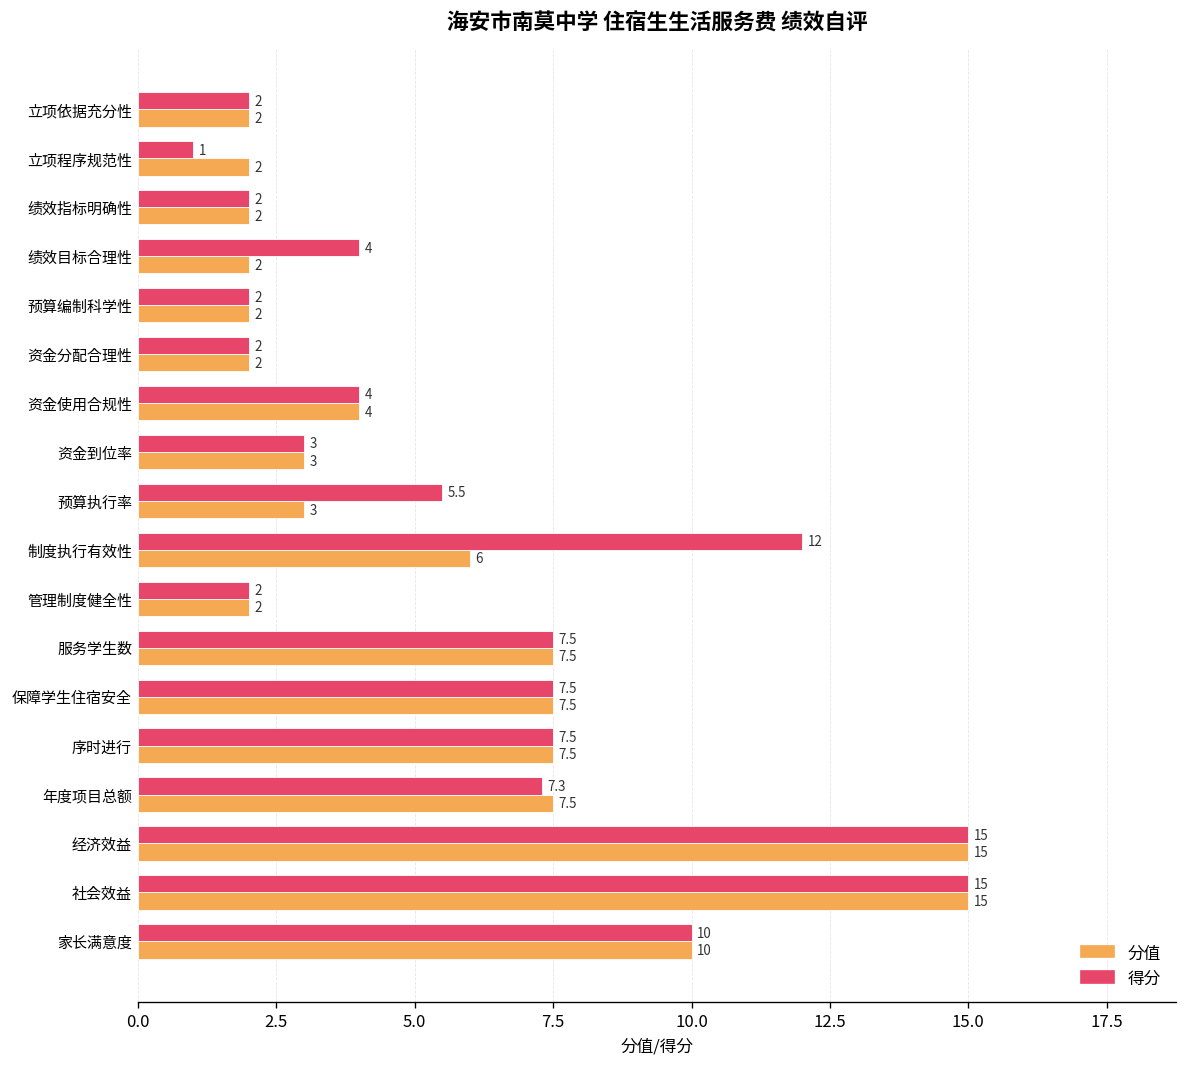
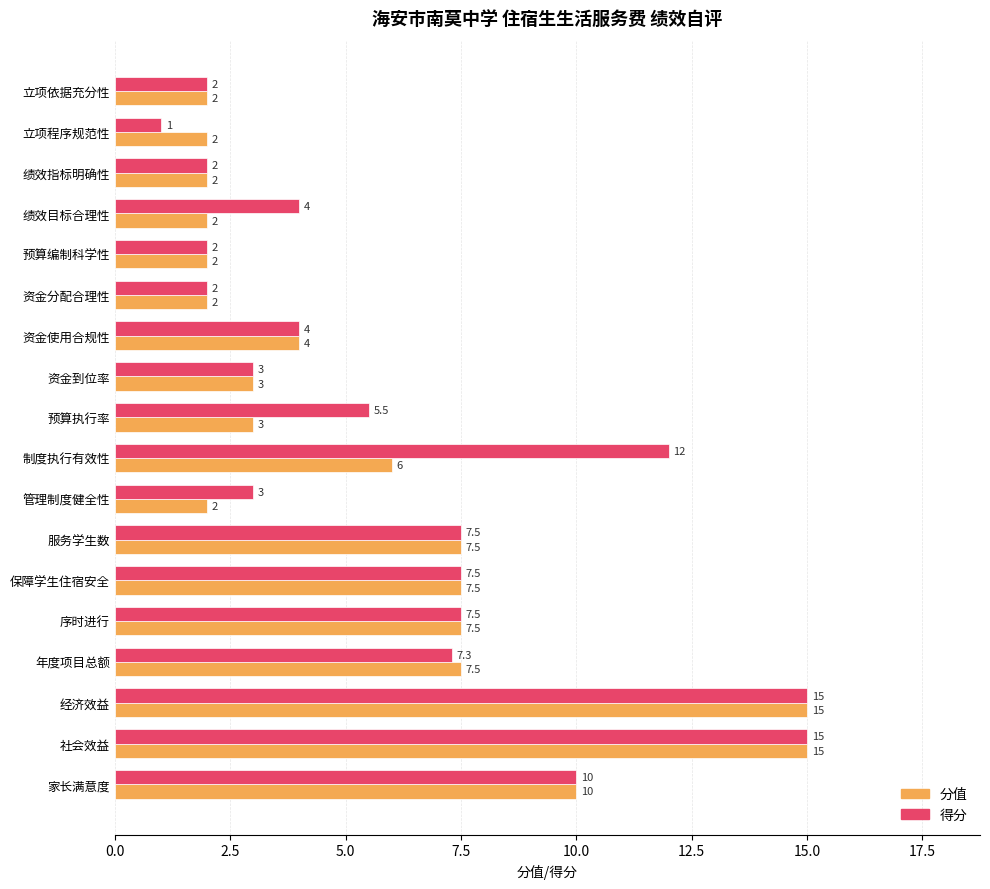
  {
    "分值": {
      "立项依据充分性": 2,
      "立项程序规范性": 2,
      "绩效指标明确性": 2,
      "绩效目标合理性": 2,
      "预算编制科学性": 2,
      "资金分配合理性": 2,
      "资金使用合规性": 4,
      "资金到位率": 3,
      "预算执行率": 3,
      "制度执行有效性": 6,
      "管理制度健全性": 2,
      "服务学生数": 7.5,
      "保障学生住宿安全": 7.5,
      "序时进行": 7.5,
      "年度项目总额": 7.5,
      "经济效益": 15,
      "社会效益": 15,
      "家长满意度": 10
    },
    "得分": {
      "立项依据充分性": 2,
      "立项程序规范性": 1,
      "绩效指标明确性": 2,
      "绩效目标合理性": 4,
      "预算编制科学性": 2,
      "资金分配合理性": 2,
      "资金使用合规性": 4,
      "资金到位率": 3,
      "预算执行率": 5.5,
      "制度执行有效性": 12,
-     "管理制度健全性": 2,
+     "管理制度健全性": 3,
      "服务学生数": 7.5,
      "保障学生住宿安全": 7.5,
      "序时进行": 7.5,
      "年度项目总额": 7.3,
      "经济效益": 15,
      "社会效益": 15,
      "家长满意度": 10
    }
  }
